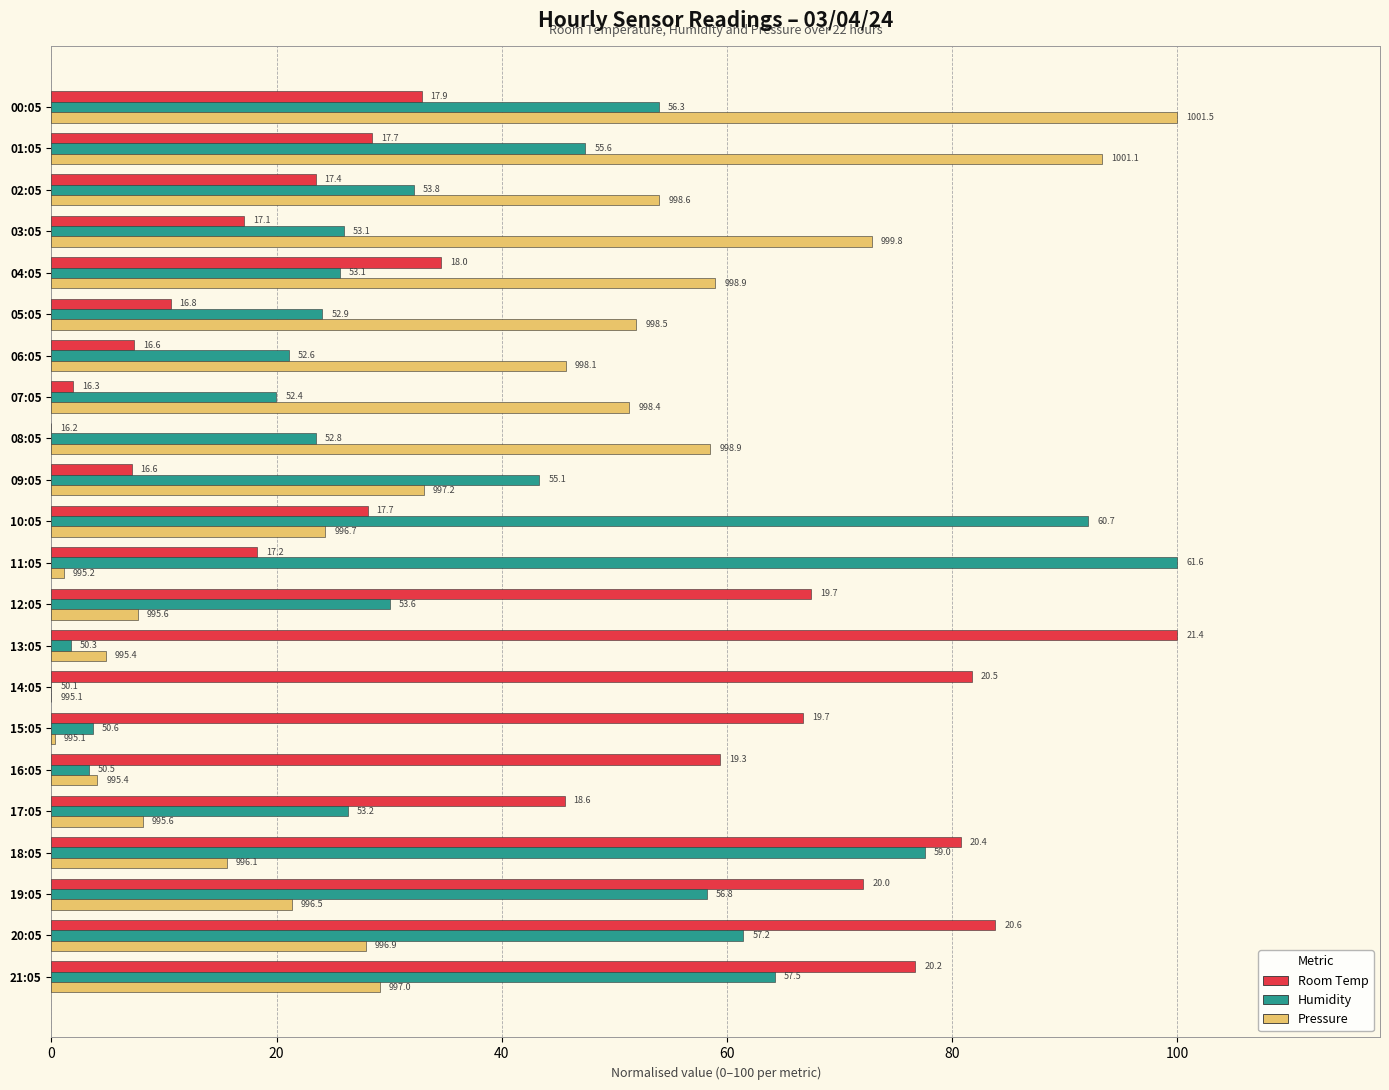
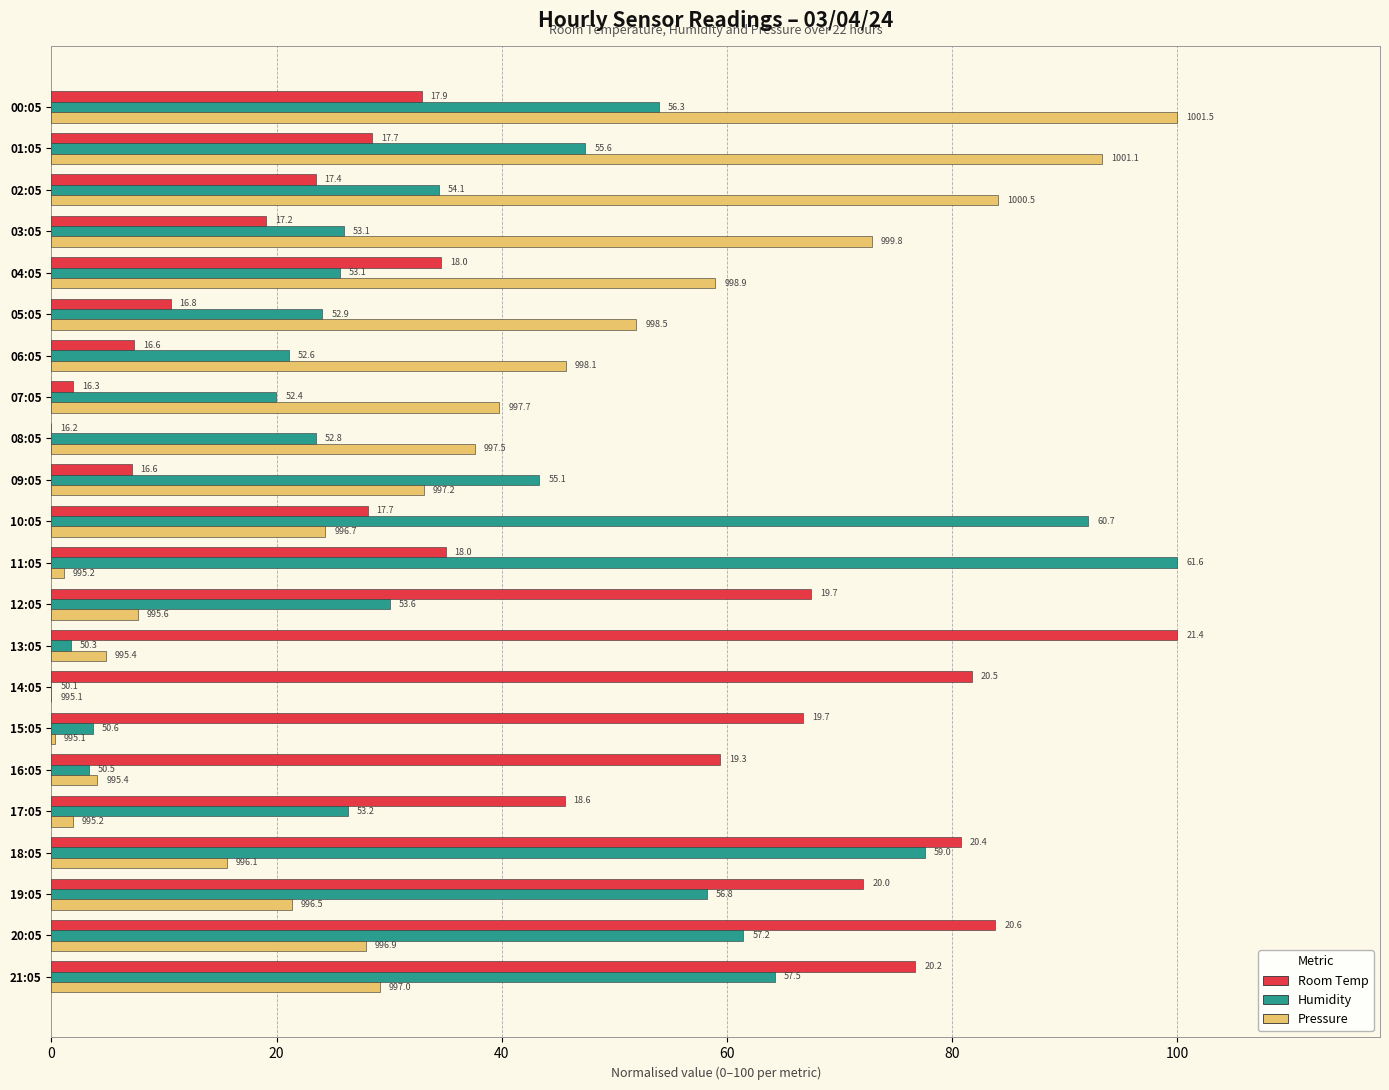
  {
    "Room Temp": {
-     "03:05": 17.1,
-     "11:05": 17.2
+     "03:05": 17.2,
+     "11:05": 18.0
    },
    "Humidity": {
-     "02:05": 53.8
+     "02:05": 54.1
    },
    "Pressure": {
-     "02:05": 998.6,
-     "07:05": 998.4,
-     "08:05": 998.9,
-     "17:05": 995.6
+     "02:05": 1000.5,
+     "07:05": 997.7,
+     "08:05": 997.5,
+     "17:05": 995.2
    }
  }
